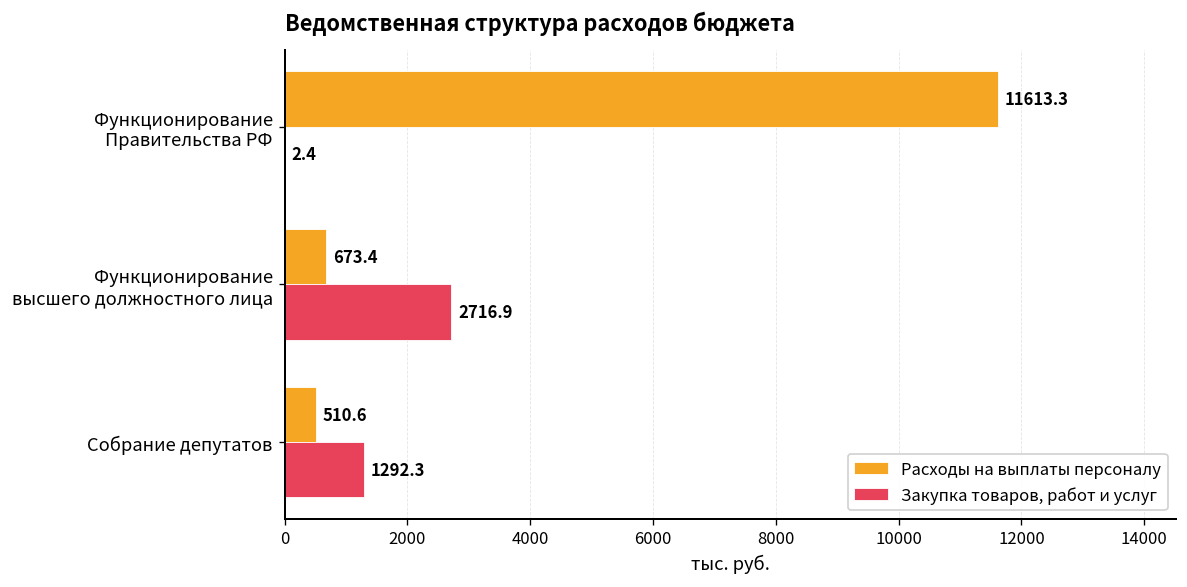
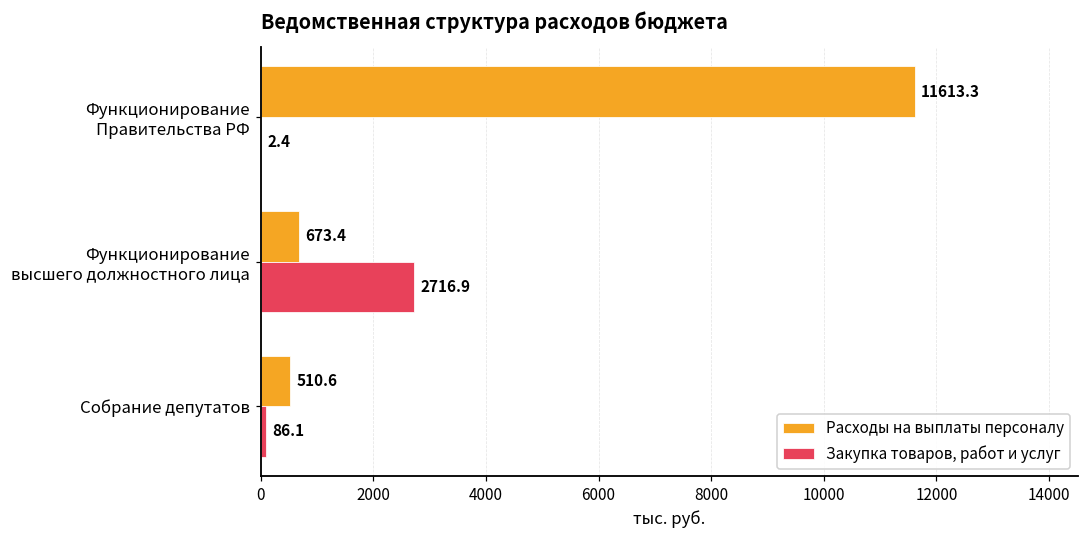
  {
    "Расходы на выплаты персоналу": {
      "Функционирование Правительства РФ": 11613.3,
      "Функционирование высшего должностного лица": 673.4,
      "Собрание депутатов": 510.6
    },
    "Закупка товаров, работ и услуг": {
      "Функционирование Правительства РФ": 2.4,
      "Функционирование высшего должностного лица": 2716.9,
-     "Собрание депутатов": 1292.3
+     "Собрание депутатов": 86.1
    }
  }
